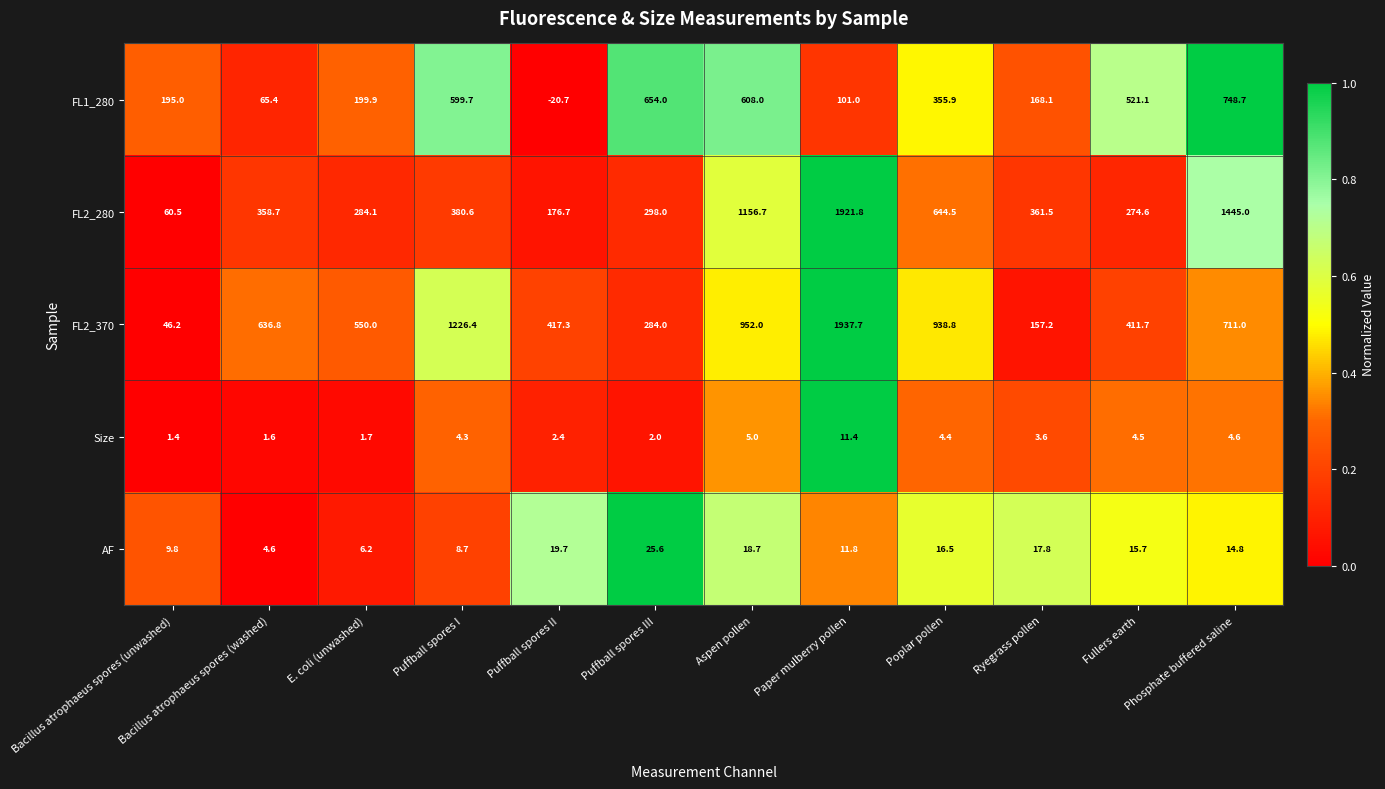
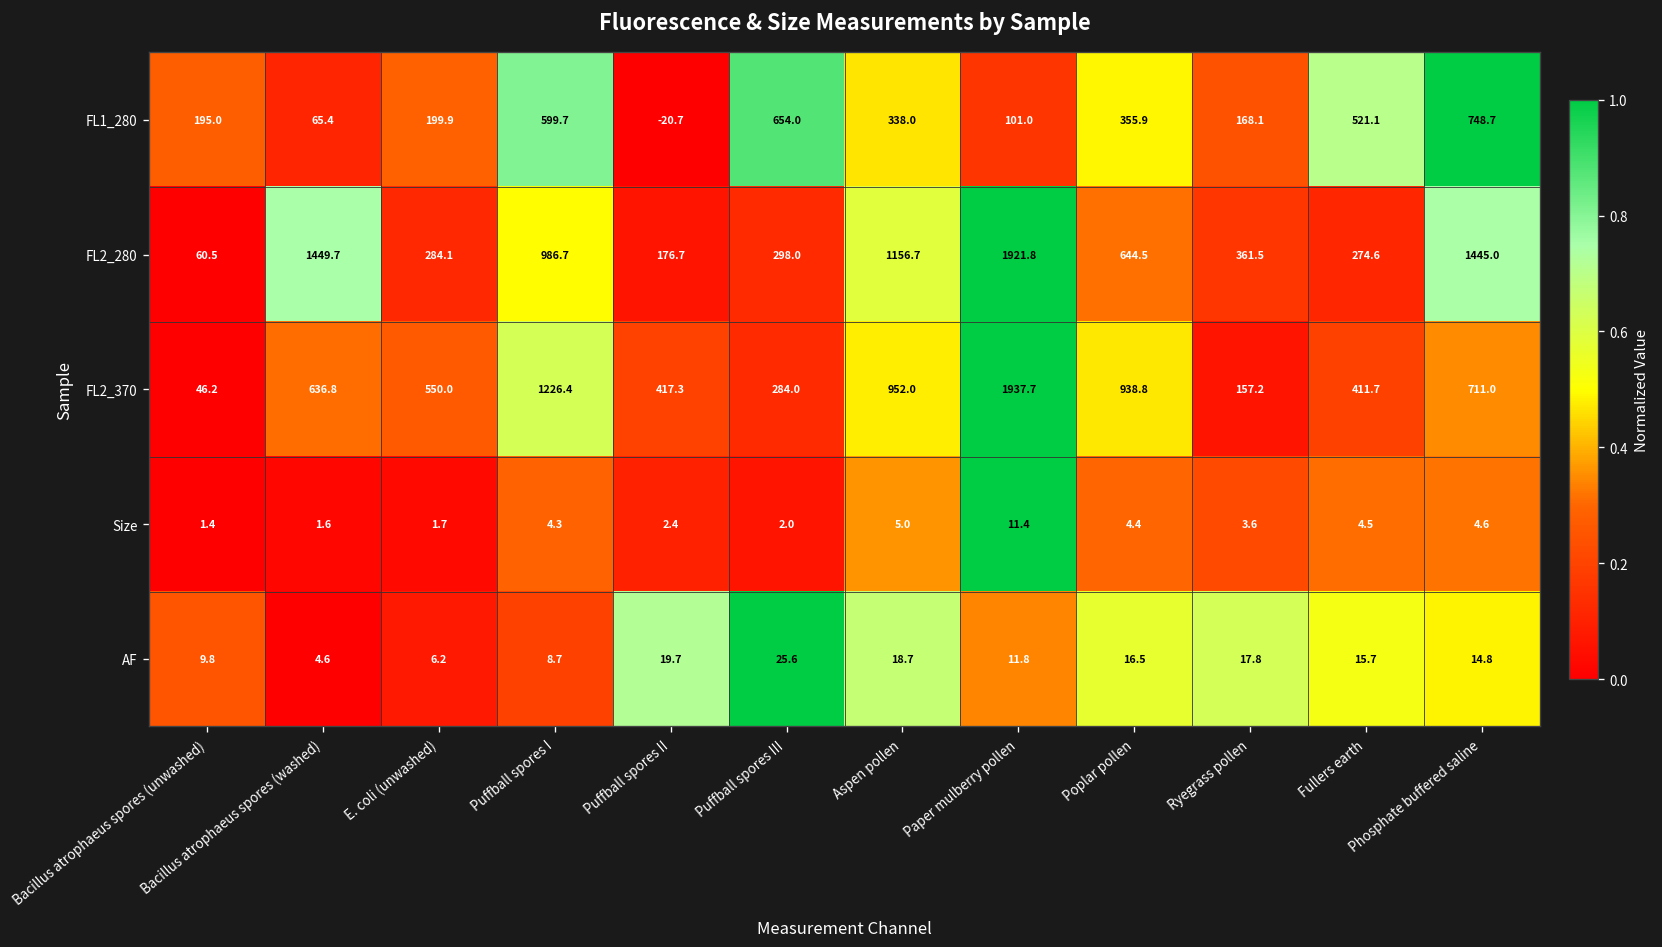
  {
    "FL1_280": {
      "Bacillus atrophaeus spores (unwashed)": 195.0,
      "Bacillus atrophaeus spores (washed)": 65.4,
      "E. coli (unwashed)": 199.9,
      "Puffball spores I": 599.7,
      "Puffball spores II": -20.7,
      "Puffball spores III": 654.0,
-     "Aspen pollen": 608.0,
+     "Aspen pollen": 338.0,
      "Paper mulberry pollen": 101.0,
      "Poplar pollen": 355.9,
      "Ryegrass pollen": 168.1,
      "Fullers earth": 521.1,
      "Phosphate buffered saline": 748.7
    },
    "FL2_280": {
      "Bacillus atrophaeus spores (unwashed)": 60.5,
-     "Bacillus atrophaeus spores (washed)": 358.7,
+     "Bacillus atrophaeus spores (washed)": 1449.7,
      "E. coli (unwashed)": 284.1,
-     "Puffball spores I": 380.6,
+     "Puffball spores I": 986.7,
      "Puffball spores II": 176.7,
      "Puffball spores III": 298.0,
      "Aspen pollen": 1156.7,
      "Paper mulberry pollen": 1921.8,
      "Poplar pollen": 644.5,
      "Ryegrass pollen": 361.5,
      "Fullers earth": 274.6,
      "Phosphate buffered saline": 1445.0
    },
    "FL2_370": {
      "Bacillus atrophaeus spores (unwashed)": 46.2,
      "Bacillus atrophaeus spores (washed)": 636.8,
      "E. coli (unwashed)": 550.0,
      "Puffball spores I": 1226.4,
      "Puffball spores II": 417.3,
      "Puffball spores III": 284.0,
      "Aspen pollen": 952.0,
      "Paper mulberry pollen": 1937.7,
      "Poplar pollen": 938.8,
      "Ryegrass pollen": 157.2,
      "Fullers earth": 411.7,
      "Phosphate buffered saline": 711.0
    },
    "Size": {
      "Bacillus atrophaeus spores (unwashed)": 1.4,
      "Bacillus atrophaeus spores (washed)": 1.6,
      "E. coli (unwashed)": 1.7,
      "Puffball spores I": 4.3,
      "Puffball spores II": 2.4,
      "Puffball spores III": 2.0,
      "Aspen pollen": 5.0,
      "Paper mulberry pollen": 11.4,
      "Poplar pollen": 4.4,
      "Ryegrass pollen": 3.6,
      "Fullers earth": 4.5,
      "Phosphate buffered saline": 4.6
    },
    "AF": {
      "Bacillus atrophaeus spores (unwashed)": 9.8,
      "Bacillus atrophaeus spores (washed)": 4.6,
      "E. coli (unwashed)": 6.2,
      "Puffball spores I": 8.7,
      "Puffball spores II": 19.7,
      "Puffball spores III": 25.6,
      "Aspen pollen": 18.7,
      "Paper mulberry pollen": 11.8,
      "Poplar pollen": 16.5,
      "Ryegrass pollen": 17.8,
      "Fullers earth": 15.7,
      "Phosphate buffered saline": 14.8
    }
  }
